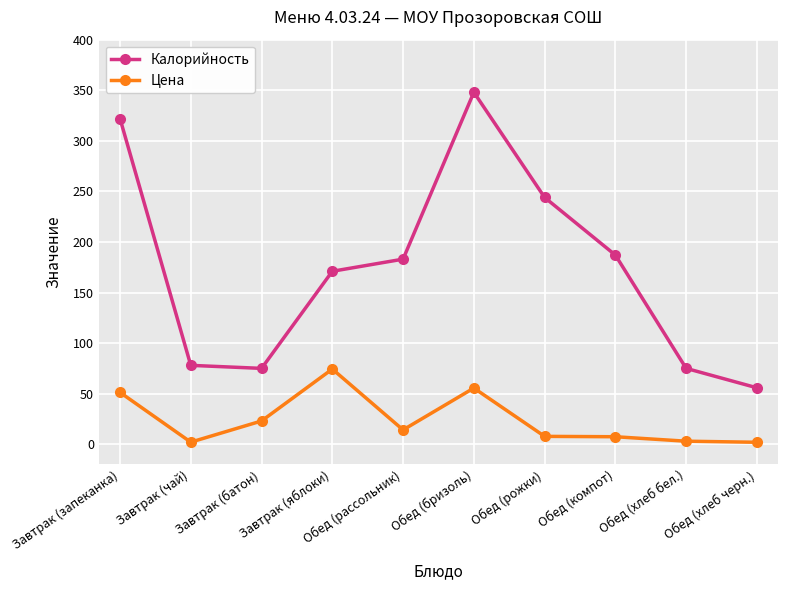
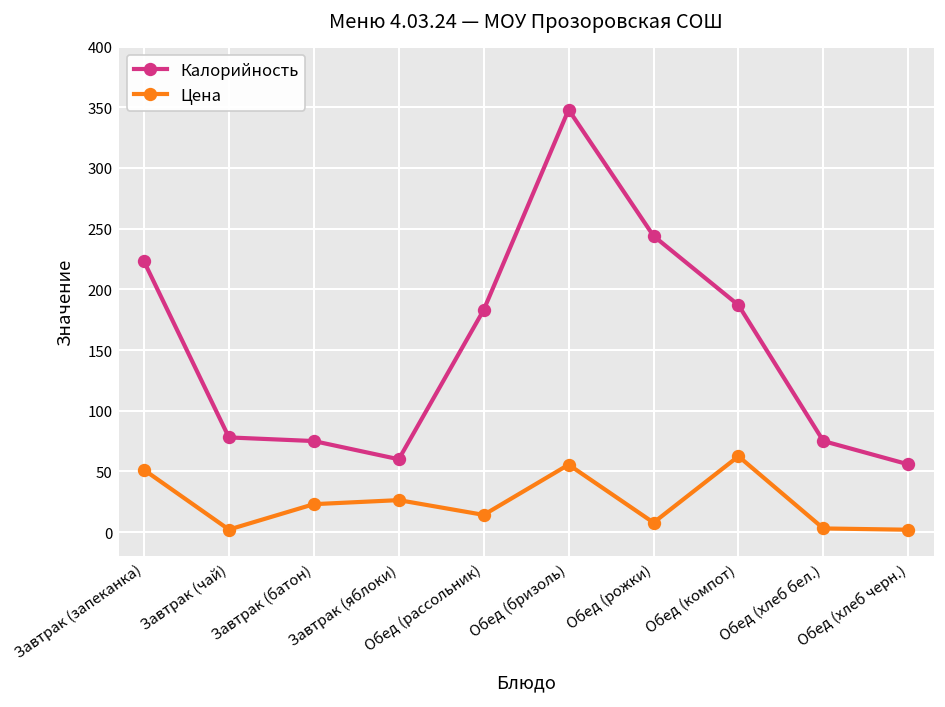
  {
    "Калорийность": {
-     "Завтрак (запеканка)": 322,
+     "Завтрак (запеканка)": 223,
      "Завтрак (чай)": 78,
      "Завтрак (батон)": 75,
-     "Завтрак (яблоки)": 171,
+     "Завтрак (яблоки)": 60,
      "Обед (рассольник)": 183,
      "Обед (бризоль)": 348,
      "Обед (рожки)": 244,
      "Обед (компот)": 187,
      "Обед (хлеб бел.)": 75,
      "Обед (хлеб черн.)": 56
    },
    "Цена": {
      "Завтрак (запеканка)": 51,
      "Завтрак (чай)": 2,
      "Завтрак (батон)": 23,
-     "Завтрак (яблоки)": 74,
+     "Завтрак (яблоки)": 26,
      "Обед (рассольник)": 14,
      "Обед (бризоль)": 56,
      "Обед (рожки)": 8,
-     "Обед (компот)": 7,
+     "Обед (компот)": 62,
      "Обед (хлеб бел.)": 3,
      "Обед (хлеб черн.)": 2
    }
  }
